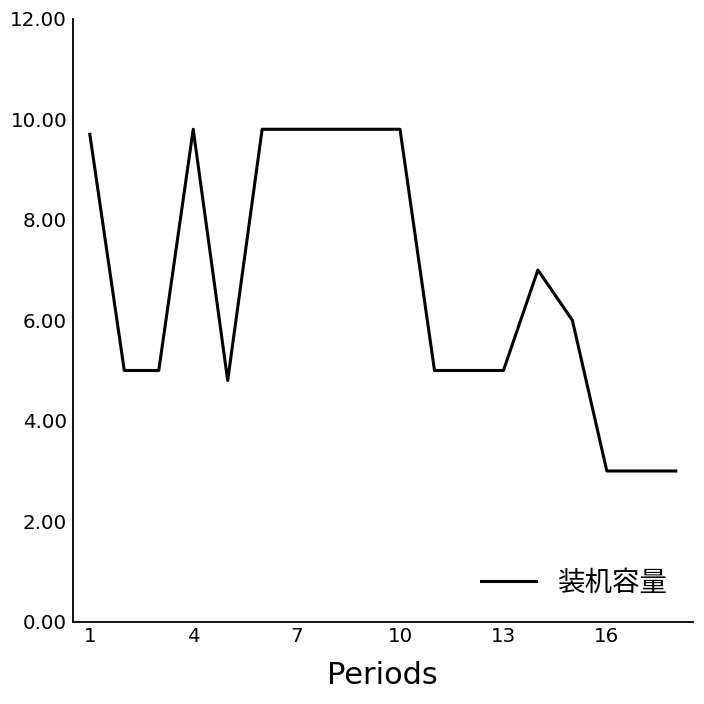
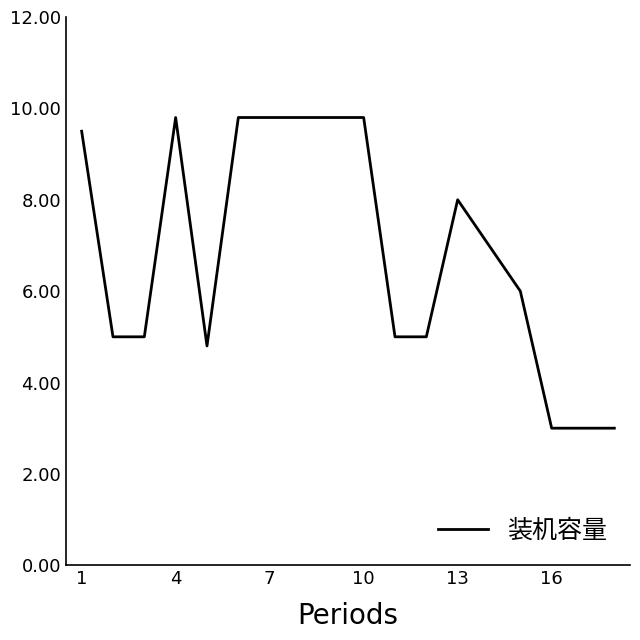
  {
-   "1": 9.7,
+   "1": 9.5,
    "4": 9.8,
    "7": 9.8,
    "10": 9.8,
-   "13": 5,
+   "13": 8,
    "16": 3.0
  }
